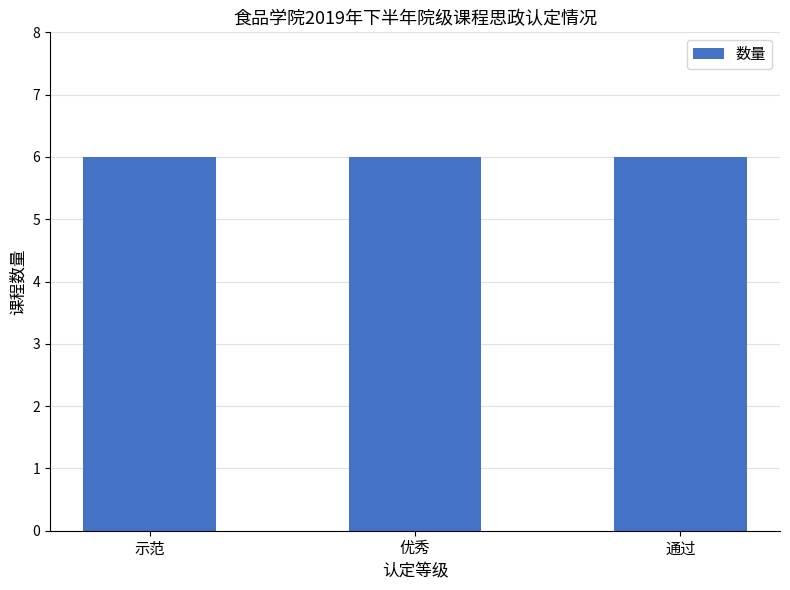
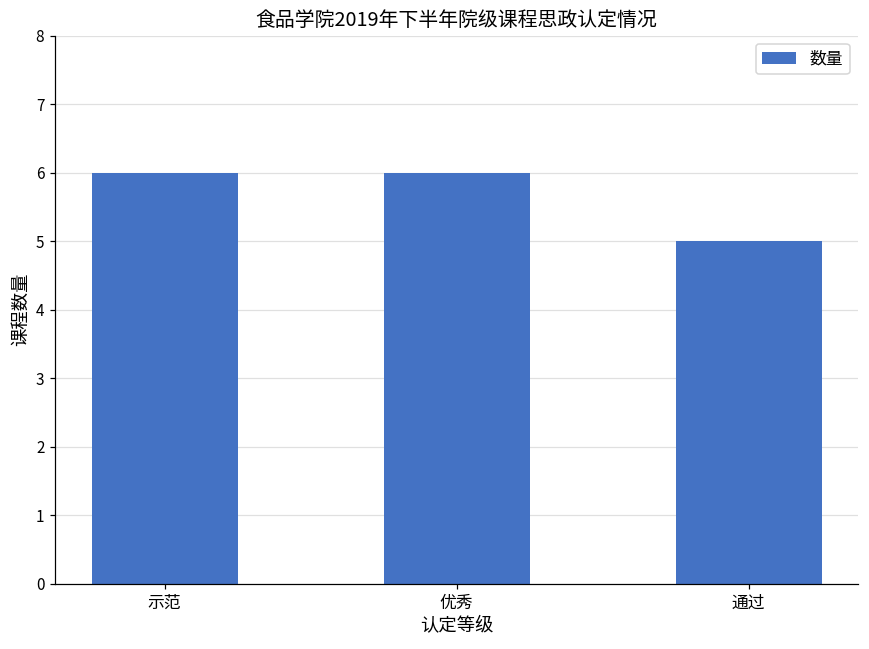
  {
    "示范": 6,
    "优秀": 6,
-   "通过": 6
+   "通过": 5
  }
